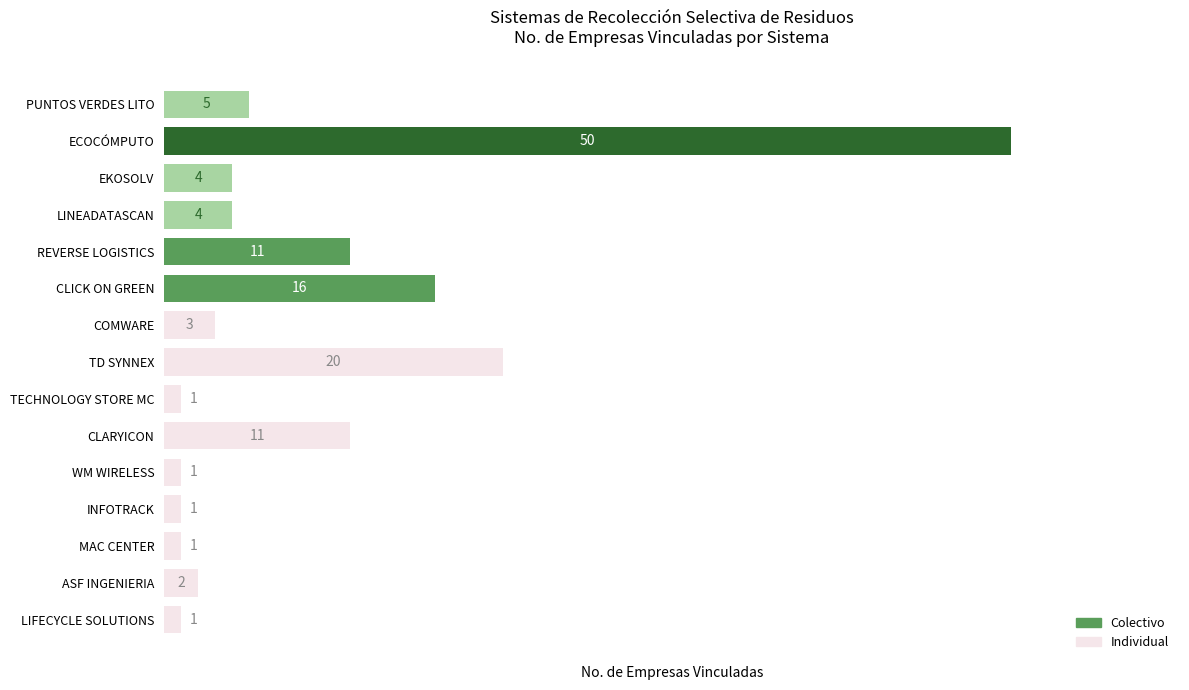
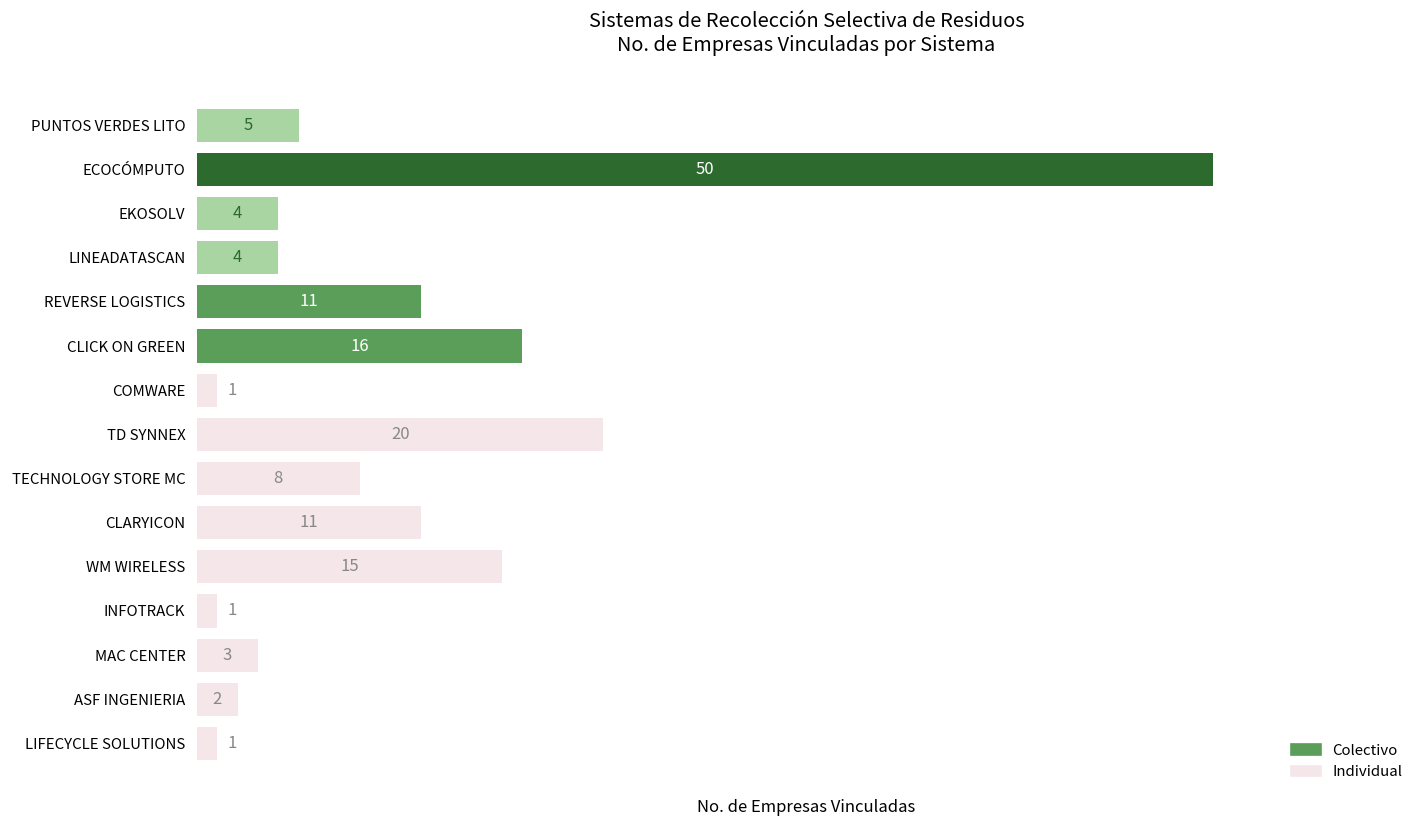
  {
    "PUNTOS VERDES LITO": 5,
    "ECOCÓMPUTO": 50,
    "EKOSOLV": 4,
    "LINEADATASCAN": 4,
    "REVERSE LOGISTICS": 11,
    "CLICK ON GREEN": 16,
-   "COMWARE": 3,
+   "COMWARE": 1,
    "TD SYNNEX": 20,
-   "TECHNOLOGY STORE MC": 1,
+   "TECHNOLOGY STORE MC": 8,
    "CLARYICON": 11,
-   "WM WIRELESS": 1,
+   "WM WIRELESS": 15,
    "INFOTRACK": 1,
-   "MAC CENTER": 1,
+   "MAC CENTER": 3,
    "ASF INGENIERIA": 2,
    "LIFECYCLE SOLUTIONS": 1
  }
